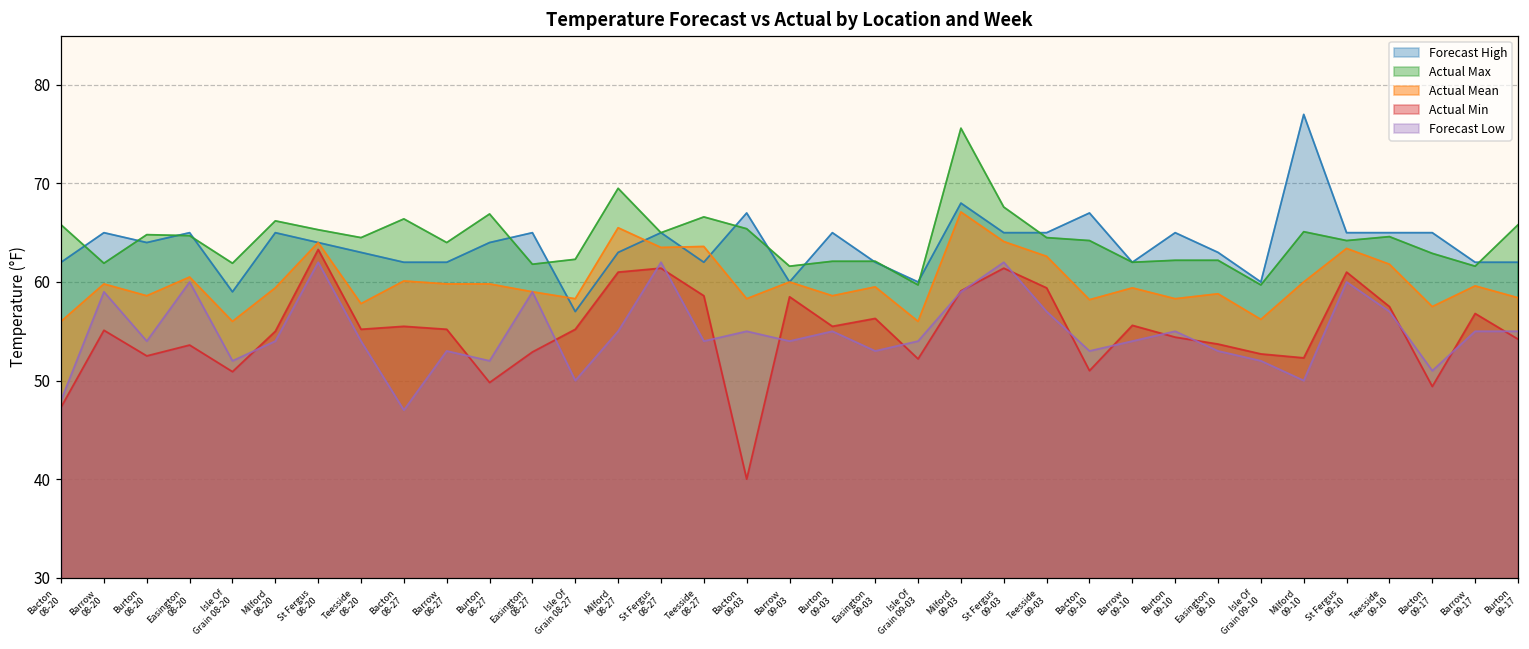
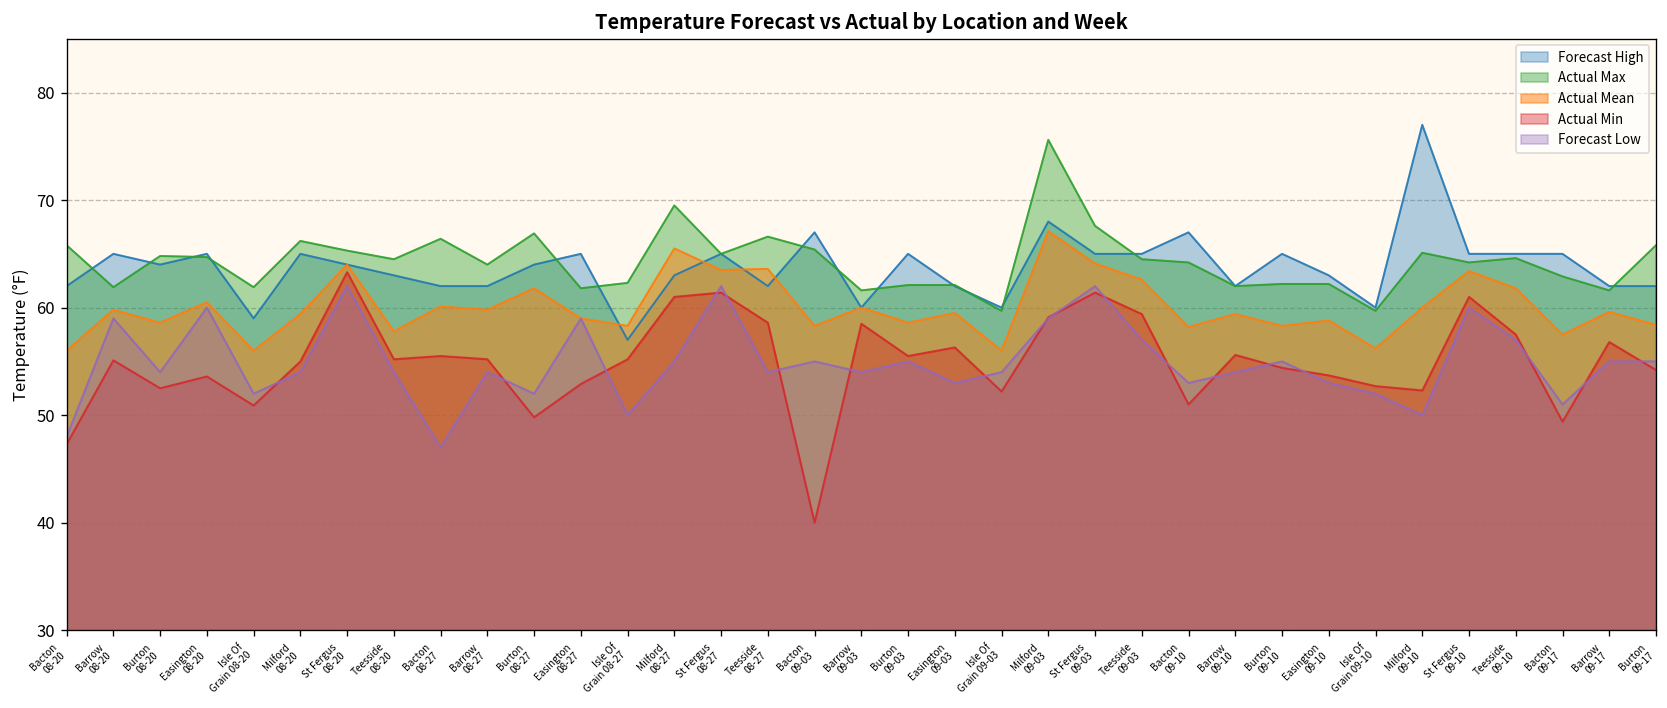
  {
    "Forecast High": {
      "Bacton 08-20": 62,
      "Barrow 08-20": 65,
      "Burton 08-20": 64,
      "Easington 08-20": 65,
      "Isle Of Grain 08-20": 59,
      "Milford 08-20": 65,
      "Teesside 08-20": 63,
      "Bacton 08-27": 62,
      "Barrow 08-27": 62,
      "Burton 08-27": 64,
      "Easington 08-27": 65,
      "Isle Of Grain 08-27": 57,
      "Milford 08-27": 63,
      "Teesside 08-27": 62,
      "Bacton 09-03": 67,
      "Burton 09-03": 65,
      "Isle Of Grain 09-03": 60,
      "Milford 09-03": 68,
      "St Fergus 09-03": 65,
      "Teesside 09-03": 65,
      "Bacton 09-10": 67,
      "Burton 09-10": 65,
      "Easington 09-10": 63,
      "Isle Of Grain 09-10": 60,
      "Milford 09-10": 77,
      "St Fergus 09-10": 65,
      "Teesside 09-10": 65,
      "Bacton 09-17": 65,
      "Barrow 09-17": 62,
      "Burton 09-17": 62
    },
    "Actual Max": {
      "Bacton 08-20": 66,
      "Barrow 08-20": 62,
      "Burton 08-20": 65,
      "Easington 08-20": 65,
      "Isle Of Grain 08-20": 62,
      "Milford 08-20": 66,
      "St Fergus 08-20": 65,
      "Teesside 08-20": 65,
      "Bacton 08-27": 66,
      "Barrow 08-27": 64,
      "Burton 08-27": 67,
      "Easington 08-27": 62,
      "Isle Of Grain 08-27": 62,
      "Milford 08-27": 70,
      "Teesside 08-27": 67,
      "Bacton 09-03": 65,
      "Barrow 09-03": 62,
      "Burton 09-03": 62,
      "Isle Of Grain 09-03": 60,
      "Milford 09-03": 76,
      "St Fergus 09-03": 68,
      "Teesside 09-03": 65,
      "Bacton 09-10": 64,
      "Burton 09-10": 62,
      "Easington 09-10": 62,
      "Isle Of Grain 09-10": 60,
      "Milford 09-10": 65,
      "St Fergus 09-10": 64,
      "Teesside 09-10": 65,
      "Bacton 09-17": 63,
      "Barrow 09-17": 62,
      "Burton 09-17": 66
    },
    "Actual Mean": {
      "Bacton 08-20": 56,
      "Barrow 08-20": 60,
      "Burton 08-20": 59,
      "Easington 08-20": 61,
      "Isle Of Grain 08-20": 56,
      "Milford 08-20": 59,
      "Teesside 08-20": 58,
      "Bacton 08-27": 60,
      "Barrow 08-27": 60,
-     "Burton 08-27": 60,
+     "Burton 08-27": 62,
      "Isle Of Grain 08-27": 58,
      "Milford 08-27": 66,
      "St Fergus 08-27": 64,
      "Teesside 08-27": 64,
      "Bacton 09-03": 58,
      "Burton 09-03": 59,
      "Easington 09-03": 60,
      "Isle Of Grain 09-03": 56,
      "Milford 09-03": 67,
      "St Fergus 09-03": 64,
      "Teesside 09-03": 63,
      "Bacton 09-10": 58,
      "Barrow 09-10": 59,
      "Burton 09-10": 58,
      "Easington 09-10": 59,
      "Isle Of Grain 09-10": 56,
      "Milford 09-10": 60,
      "St Fergus 09-10": 63,
      "Teesside 09-10": 62,
      "Bacton 09-17": 58,
      "Barrow 09-17": 60,
      "Burton 09-17": 58
    },
    "Actual Min": {
      "Bacton 08-20": 47,
      "Barrow 08-20": 55,
      "Burton 08-20": 53,
      "Easington 08-20": 54,
      "Isle Of Grain 08-20": 51,
      "Milford 08-20": 55,
      "St Fergus 08-20": 63,
      "Teesside 08-20": 55,
      "Bacton 08-27": 56,
      "Barrow 08-27": 55,
      "Burton 08-27": 50,
      "Easington 08-27": 53,
      "Isle Of Grain 08-27": 55,
      "Milford 08-27": 61,
      "St Fergus 08-27": 61,
      "Teesside 08-27": 59,
      "Bacton 09-03": 40,
      "Barrow 09-03": 59,
      "Burton 09-03": 56,
      "Easington 09-03": 56,
      "Isle Of Grain 09-03": 52,
      "St Fergus 09-03": 61,
      "Teesside 09-03": 59,
      "Bacton 09-10": 51,
      "Barrow 09-10": 56,
      "Burton 09-10": 54,
      "Easington 09-10": 54,
      "Isle Of Grain 09-10": 53,
      "Milford 09-10": 52,
      "St Fergus 09-10": 61,
      "Teesside 09-10": 58,
      "Bacton 09-17": 49,
      "Barrow 09-17": 57,
      "Burton 09-17": 54
    },
    "Forecast Low": {
      "Bacton 08-20": 48,
      "Barrow 08-20": 59,
      "Burton 08-20": 54,
      "Easington 08-20": 60,
      "Isle Of Grain 08-20": 52,
      "Milford 08-20": 54,
      "St Fergus 08-20": 62,
      "Teesside 08-20": 54,
      "Bacton 08-27": 47,
-     "Barrow 08-27": 53,
+     "Barrow 08-27": 54,
      "Burton 08-27": 52,
      "Isle Of Grain 08-27": 50,
      "Milford 08-27": 55,
      "St Fergus 08-27": 62,
      "Teesside 08-27": 54,
      "Bacton 09-03": 55,
      "Barrow 09-03": 54,
      "Burton 09-03": 55,
      "Easington 09-03": 53,
      "Isle Of Grain 09-03": 54,
      "St Fergus 09-03": 62,
      "Teesside 09-03": 57,
      "Bacton 09-10": 53,
      "Barrow 09-10": 54,
      "Burton 09-10": 55,
      "Easington 09-10": 53,
      "Isle Of Grain 09-10": 52,
      "Milford 09-10": 50,
      "St Fergus 09-10": 60,
      "Teesside 09-10": 57,
      "Bacton 09-17": 51,
      "Barrow 09-17": 55,
      "Burton 09-17": 55
    }
  }
